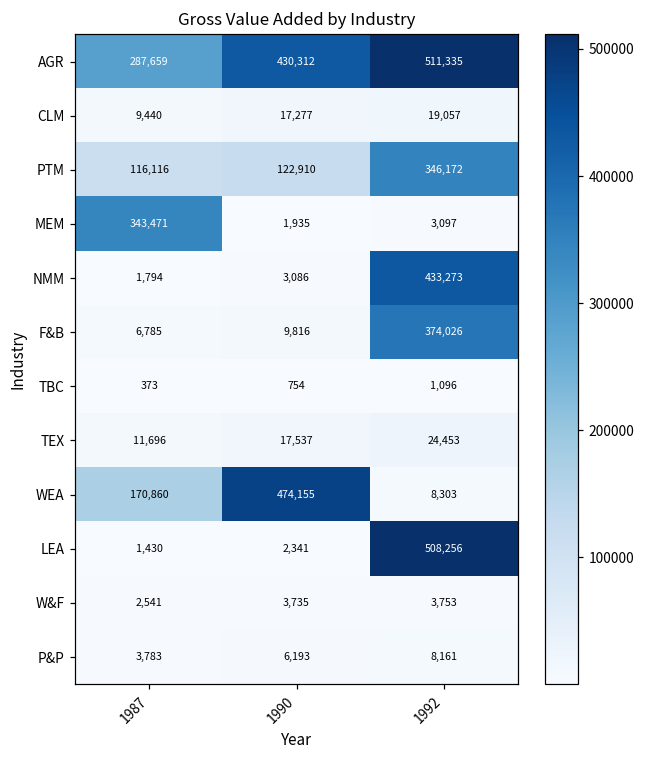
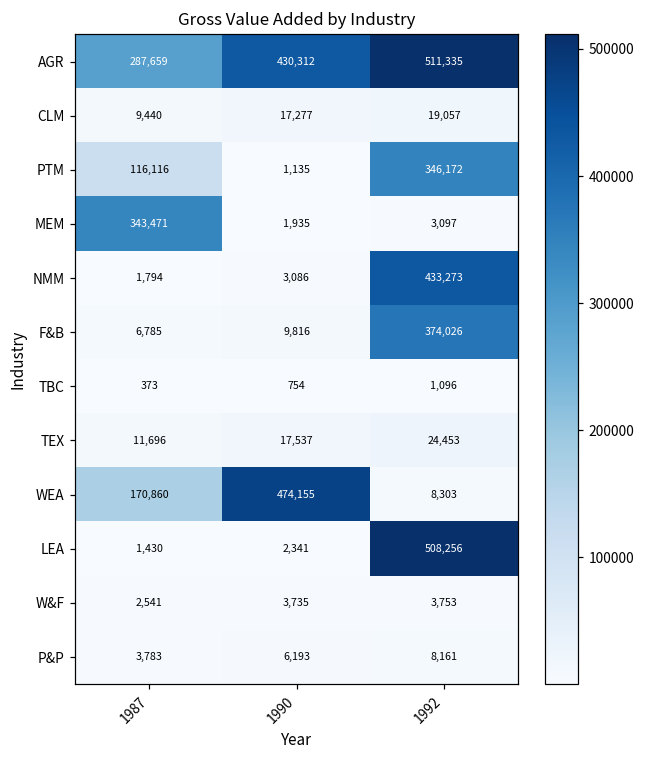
  {
    "AGR": {
      "1987": "287,659",
      "1990": "430,312",
      "1992": "511,335"
    },
    "CLM": {
      "1987": "9,440",
      "1990": "17,277",
      "1992": "19,057"
    },
    "PTM": {
      "1987": "116,116",
-     "1990": "122,910",
+     "1990": "1,135",
      "1992": "346,172"
    },
    "MEM": {
      "1987": "343,471",
      "1990": "1,935",
      "1992": "3,097"
    },
    "NMM": {
      "1987": "1,794",
      "1990": "3,086",
      "1992": "433,273"
    },
    "F&B": {
      "1987": "6,785",
      "1990": "9,816",
      "1992": "374,026"
    },
    "TBC": {
      "1987": "373",
      "1990": "754",
      "1992": "1,096"
    },
    "TEX": {
      "1987": "11,696",
      "1990": "17,537",
      "1992": "24,453"
    },
    "WEA": {
      "1987": "170,860",
      "1990": "474,155",
      "1992": "8,303"
    },
    "LEA": {
      "1987": "1,430",
      "1990": "2,341",
      "1992": "508,256"
    },
    "W&F": {
      "1987": "2,541",
      "1990": "3,735",
      "1992": "3,753"
    },
    "P&P": {
      "1987": "3,783",
      "1990": "6,193",
      "1992": "8,161"
    }
  }
